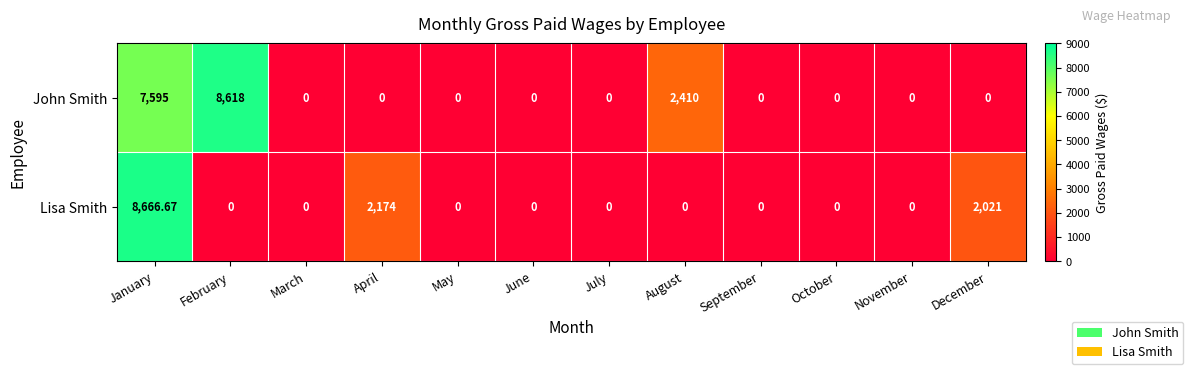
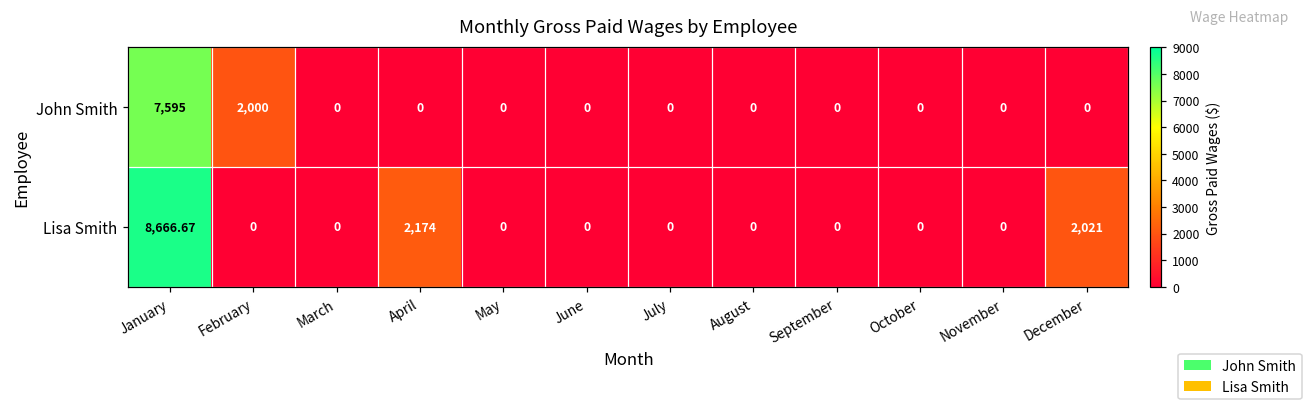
  {
    "John Smith": {
      "January": "7,595",
-     "February": "8,618",
+     "February": "2,000",
      "March": "0",
      "April": "0",
      "May": "0",
      "June": "0",
      "July": "0",
-     "August": "2,410",
+     "August": "0",
      "September": "0",
      "October": "0",
      "November": "0",
      "December": "0"
    },
    "Lisa Smith": {
      "January": "8,666.67",
      "February": "0",
      "March": "0",
      "April": "2,174",
      "May": "0",
      "June": "0",
      "July": "0",
      "August": "0",
      "September": "0",
      "October": "0",
      "November": "0",
      "December": "2,021"
    }
  }
